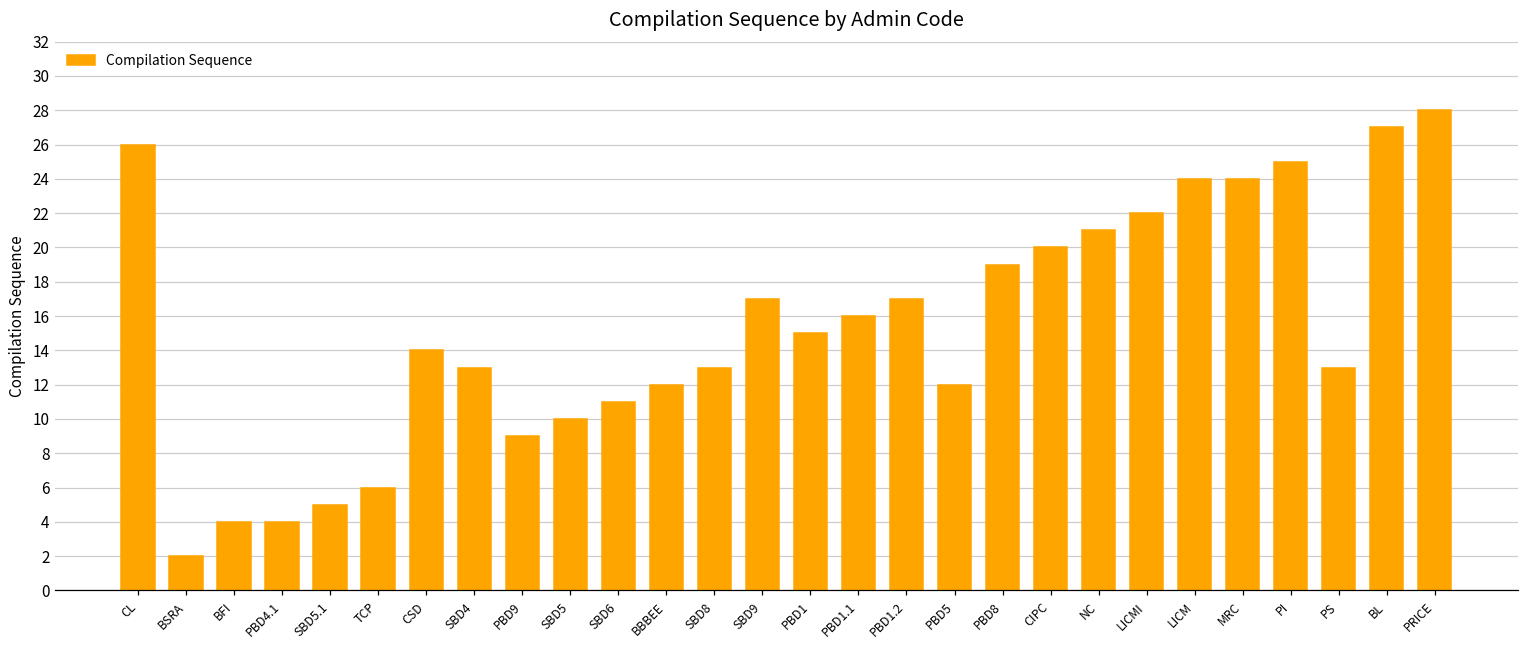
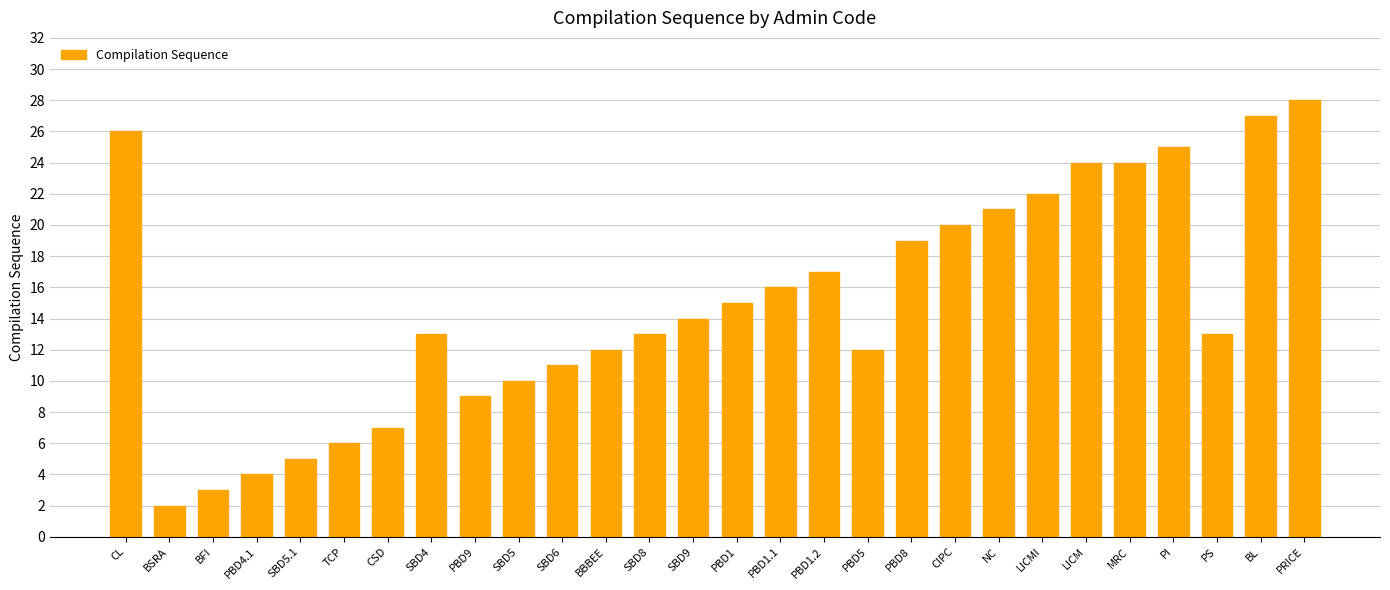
  {
    "CL": 26,
    "BSRA": 2,
-   "BFI": 4,
+   "BFI": 3,
    "PBD4.1": 4,
    "SBD5.1": 5,
    "TCP": 6,
-   "CSD": 14,
+   "CSD": 7,
    "SBD4": 13,
    "PBD9": 9,
    "SBD5": 10,
    "SBD6": 11,
    "BBBEE": 12,
    "SBD8": 13,
-   "SBD9": 17,
+   "SBD9": 14,
    "PBD1": 15,
    "PBD1.1": 16,
    "PBD1.2": 17,
    "PBD5": 12,
    "PBD8": 19,
    "CIPC": 20,
    "NC": 21,
    "LICMI": 22,
    "LICM": 24,
    "MRC": 24,
    "PI": 25,
    "PS": 13,
    "BL": 27,
    "PRICE": 28
  }
